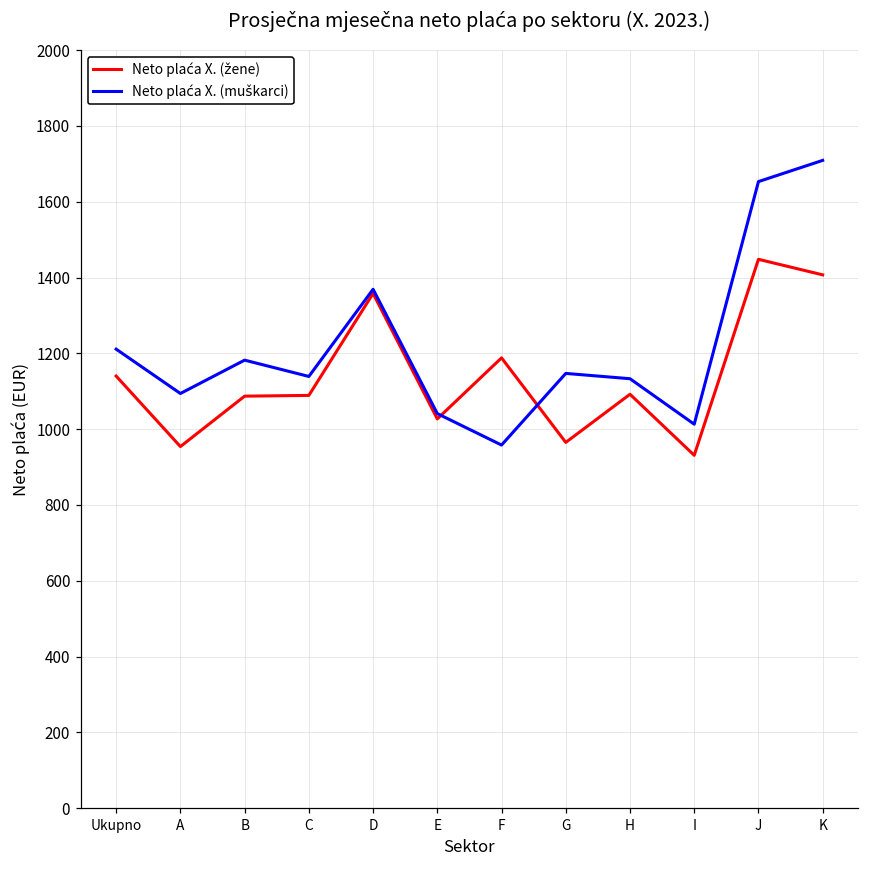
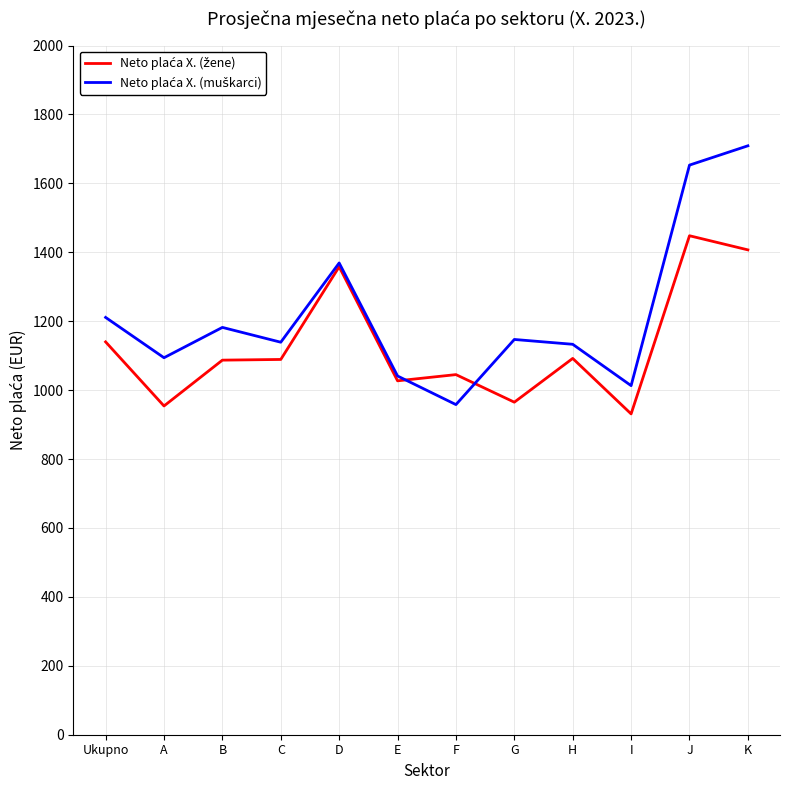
  {
    "Neto plaća X. (žene)": {
      "Ukupno": 1140,
      "A": 950,
      "B": 1090,
      "C": 1090,
      "D": 1360,
      "E": 1030,
-     "F": 1190,
+     "F": 1050,
      "G": 970,
      "H": 1090,
      "I": 930,
      "J": 1450,
      "K": 1410
    },
    "Neto plaća X. (muškarci)": {
      "Ukupno": 1210,
      "A": 1090,
      "B": 1180,
      "C": 1140,
      "D": 1370,
      "E": 1040,
      "F": 960,
      "G": 1150,
      "H": 1130,
      "I": 1010,
      "J": 1650,
      "K": 1710
    }
  }
